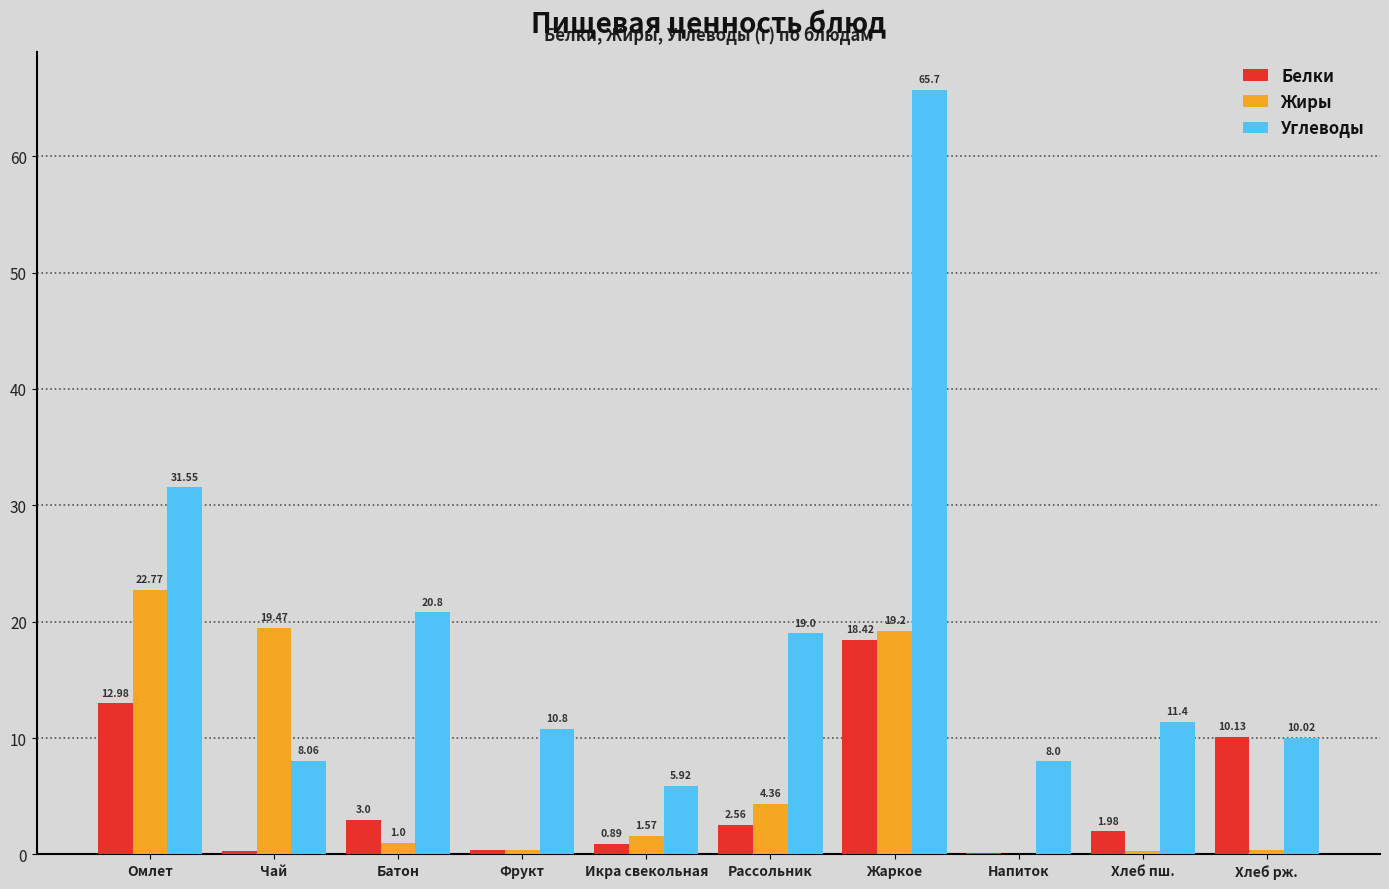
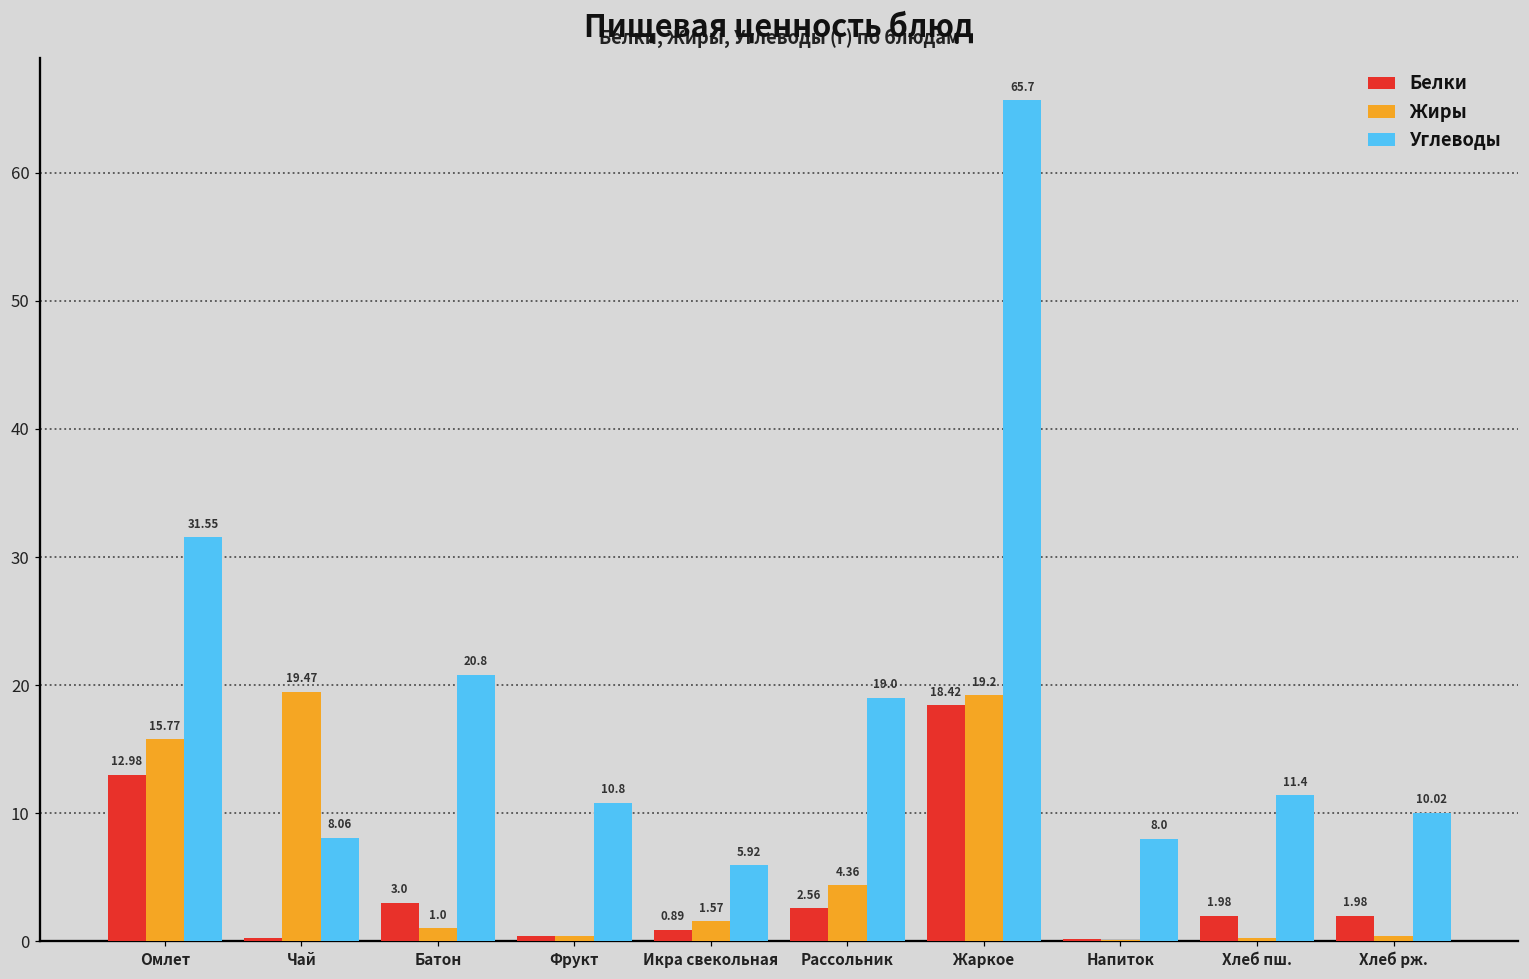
  {
    "Белки": {
      "Омлет": 12.98,
      "Батон": 3.0,
      "Икра свекольная": 0.89,
      "Рассольник": 2.56,
      "Жаркое": 18.42,
      "Хлеб пш.": 1.98,
-     "Хлеб рж.": 10.13
+     "Хлеб рж.": 1.98
    },
    "Жиры": {
-     "Омлет": 22.77,
+     "Омлет": 15.77,
      "Чай": 19.47,
      "Батон": 1.0,
      "Икра свекольная": 1.57,
      "Рассольник": 4.36,
      "Жаркое": 19.2
    },
    "Углеводы": {
      "Омлет": 31.55,
      "Чай": 8.06,
      "Батон": 20.8,
      "Фрукт": 10.8,
      "Икра свекольная": 5.92,
      "Рассольник": 19.0,
      "Жаркое": 65.7,
      "Напиток": 8.0,
      "Хлеб пш.": 11.4,
      "Хлеб рж.": 10.02
    }
  }
